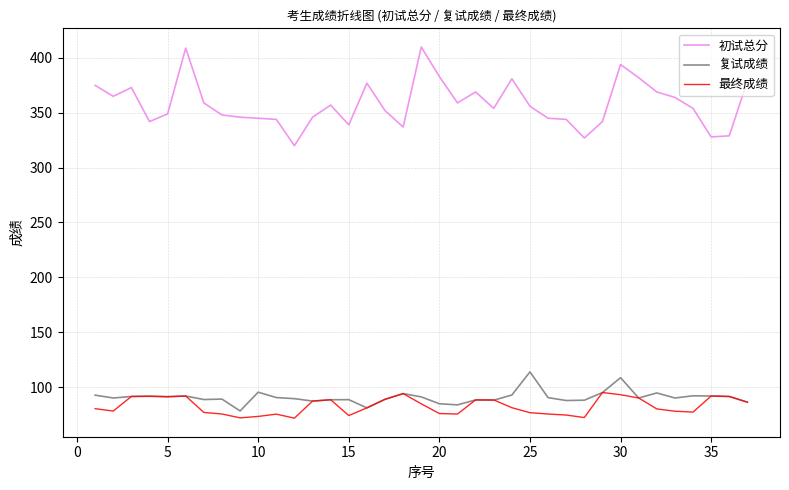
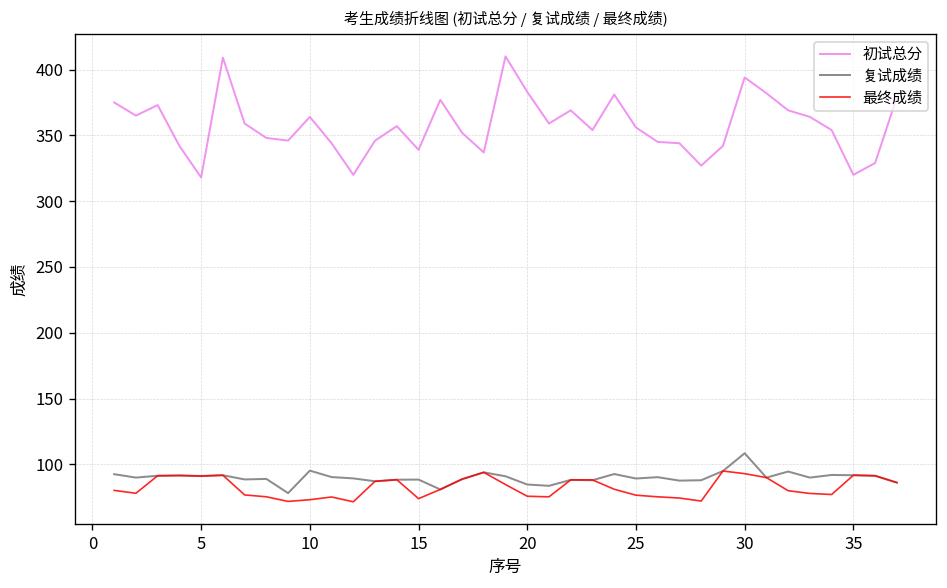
  {
    "初试总分": {
-     "5": 349,
-     "10": 345,
+     "5": 318,
+     "10": 364,
      "15": 339,
      "20": 383,
      "25": 356,
      "30": 394,
-     "35": 328
+     "35": 320
    },
    "复试成绩": {
      "10": 95,
      "15": 89,
      "20": 85,
-     "25": 114,
+     "25": 89,
      "30": 109
    },
    "最终成绩": {
      "10": 73,
      "15": 74,
      "20": 76,
      "25": 77,
      "30": 93
    }
  }
